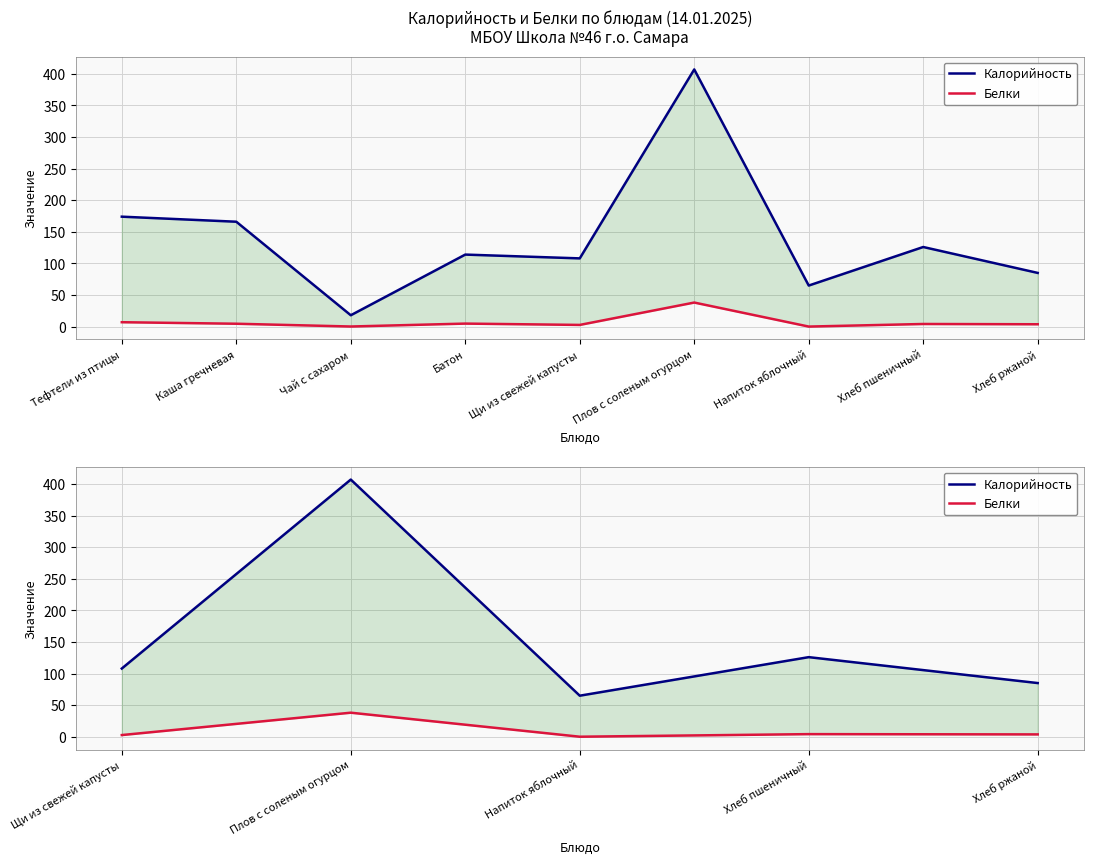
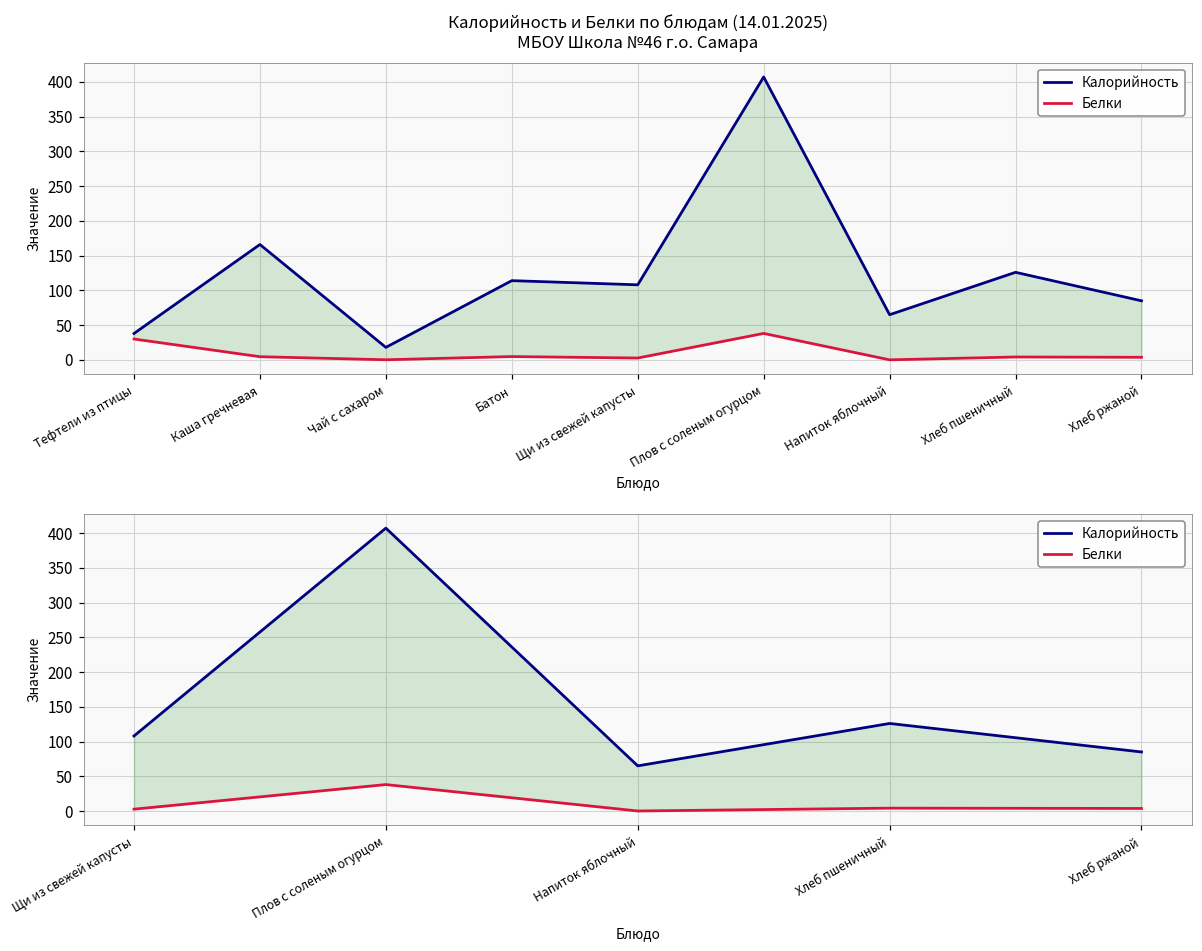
  {
    "Калорийность и Белки по блюдам (14.01.2025) МБОУ Школа №46 г.о. Самара": {
      "Калорийность": {
-       "Тефтели из птицы": 170,
+       "Тефтели из птицы": 40,
        "Каша гречневая": 170,
        "Чай с сахаром": 20,
        "Батон": 110,
        "Щи из свежей капусты": 110,
        "Плов с соленым огурцом": 410,
        "Напиток яблочный": 70,
        "Хлеб пшеничный": 130,
        "Хлеб ржаной": 90
      },
      "Белки": {
-       "Тефтели из птицы": 10,
+       "Тефтели из птицы": 30,
        "Каша гречневая": 0,
        "Чай с сахаром": 0,
        "Батон": 0,
        "Щи из свежей капусты": 0,
        "Плов с соленым огурцом": 40,
        "Напиток яблочный": 0,
        "Хлеб пшеничный": 0,
        "Хлеб ржаной": 0
      }
    }
  }
